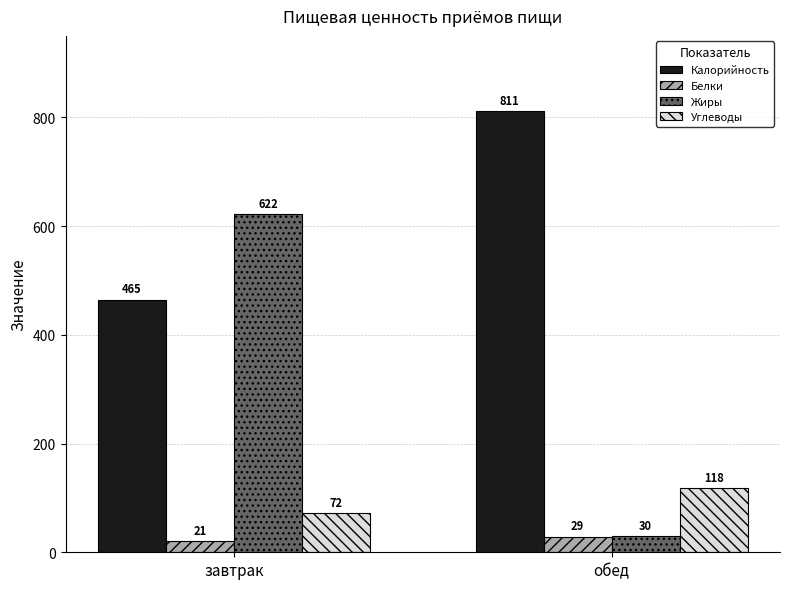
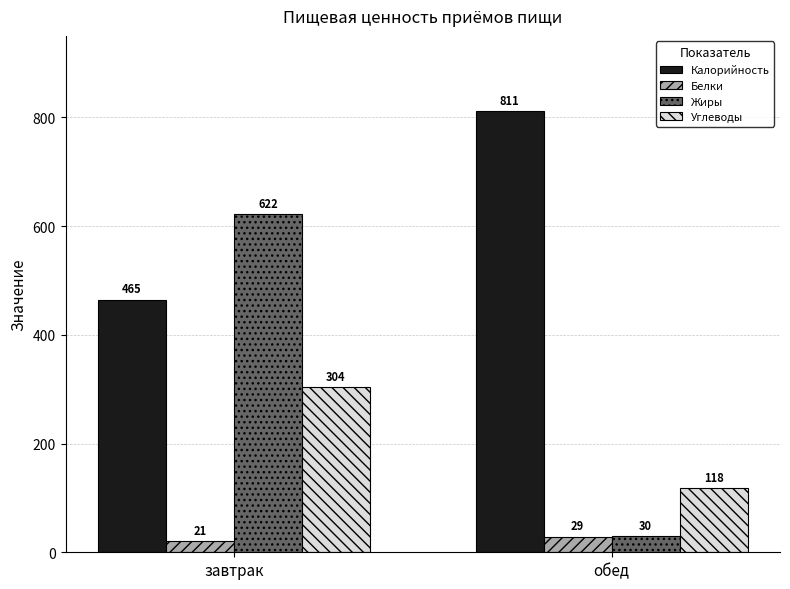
  {
    "Калорийность": {
      "завтрак": 465,
      "обед": 811
    },
    "Белки": {
      "завтрак": 21,
      "обед": 29
    },
    "Жиры": {
      "завтрак": 622,
      "обед": 30
    },
    "Углеводы": {
-     "завтрак": 72,
+     "завтрак": 304,
      "обед": 118
    }
  }
